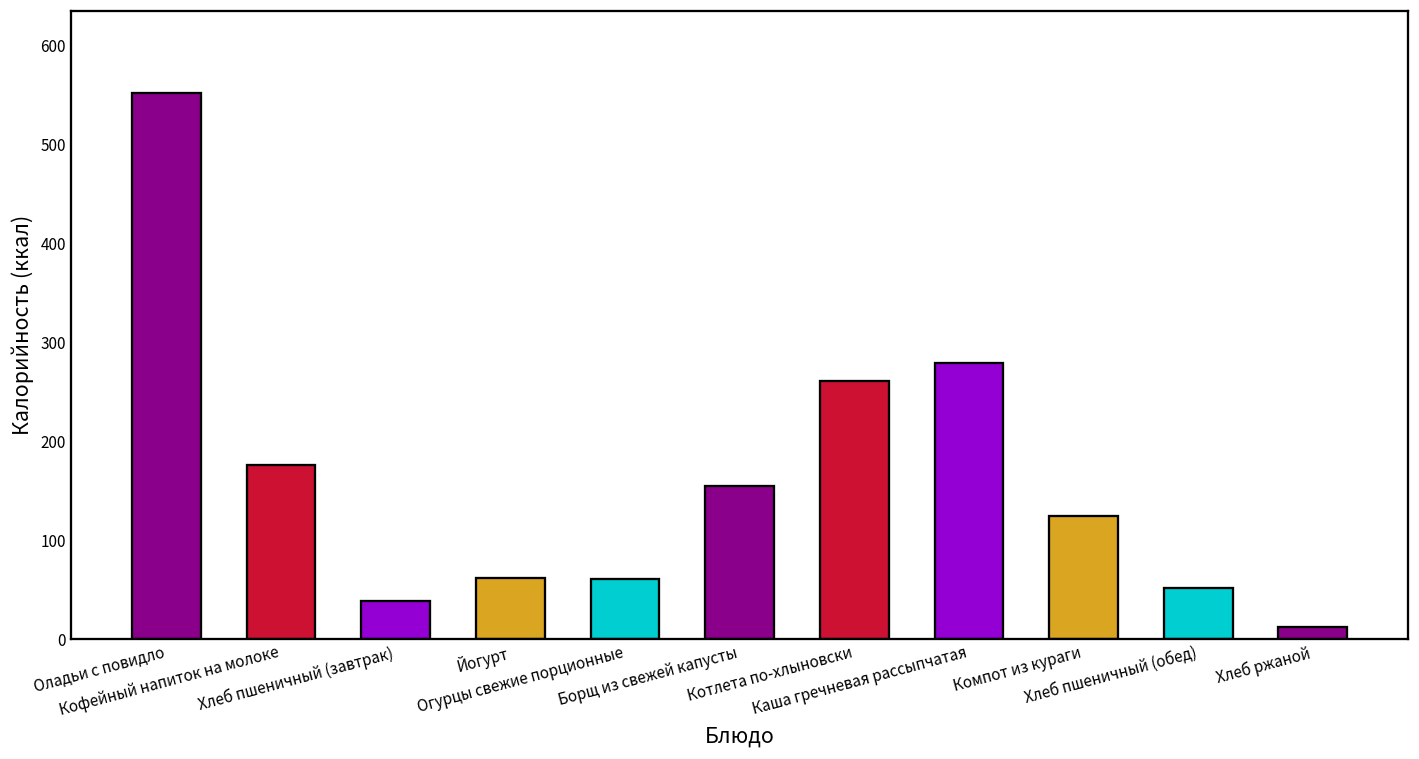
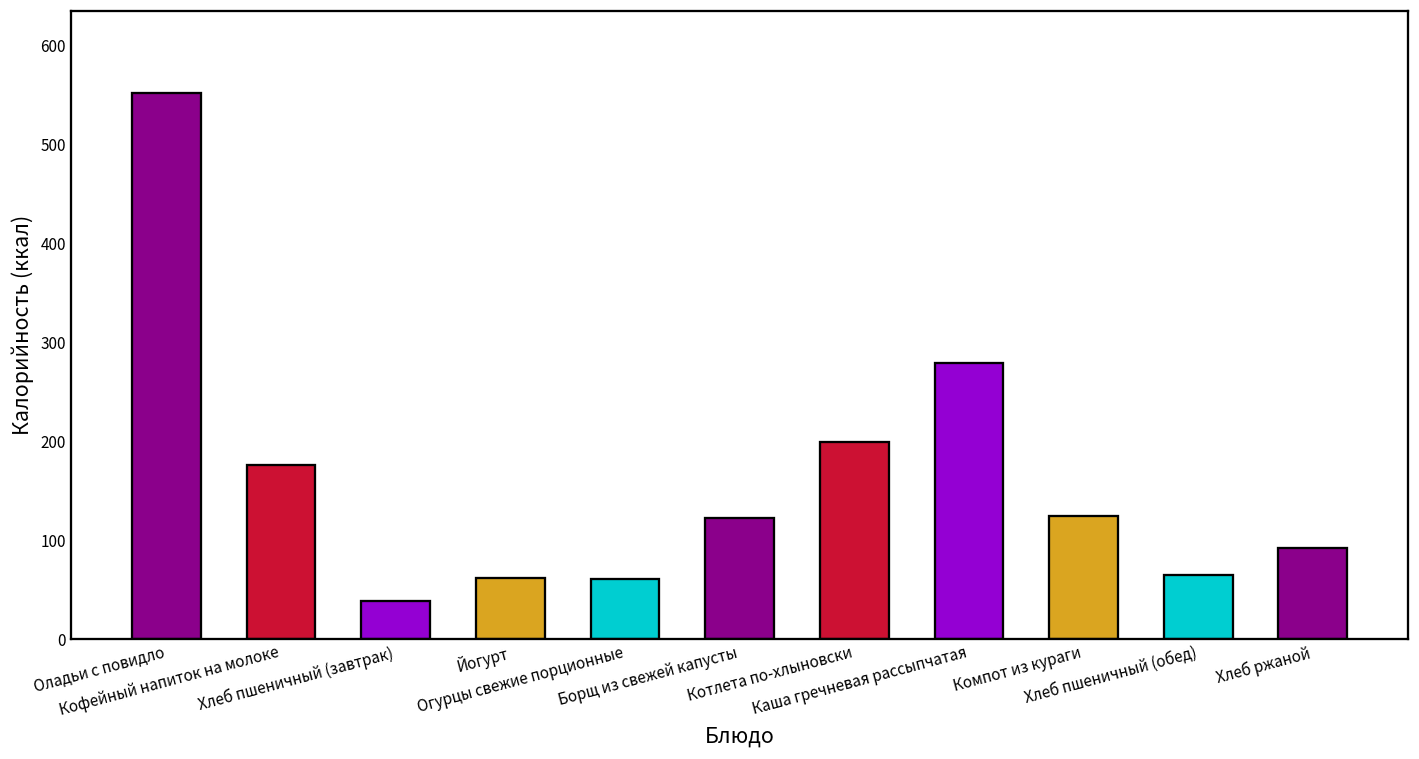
  {
    "Оладьи с повидло": 550,
    "Кофейный напиток на молоке": 180,
    "Хлеб пшеничный (завтрак)": 40,
    "Йогурт": 60,
    "Огурцы свежие порционные": 60,
-   "Борщ из свежей капусты": 160,
-   "Котлета по-хлыновски": 260,
+   "Борщ из свежей капусты": 120,
+   "Котлета по-хлыновски": 200,
    "Каша гречневая рассыпчатая": 280,
    "Компот из кураги": 120,
-   "Хлеб пшеничный (обед)": 50,
-   "Хлеб ржаной": 10
+   "Хлеб пшеничный (обед)": 70,
+   "Хлеб ржаной": 90
  }
